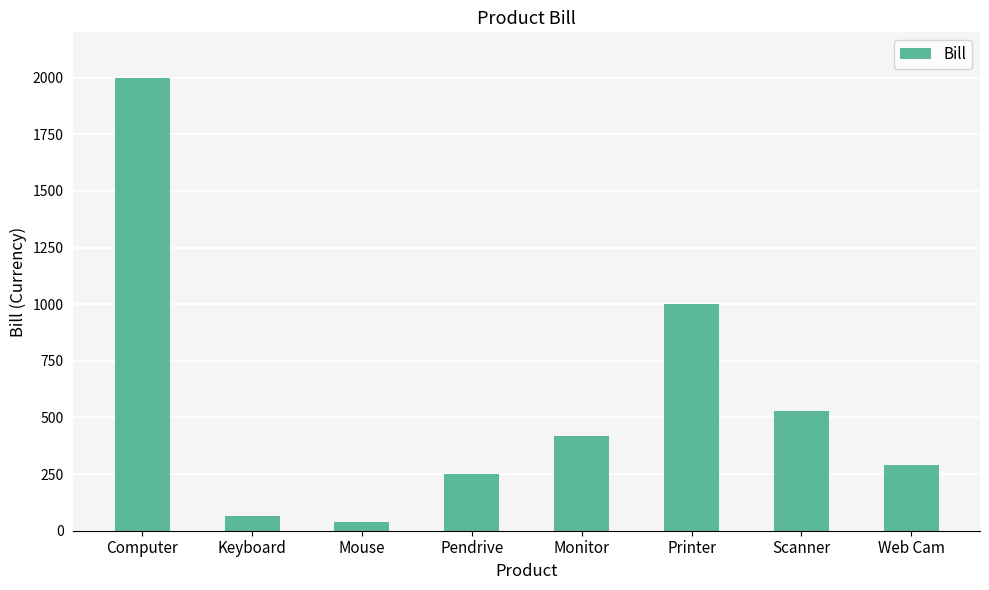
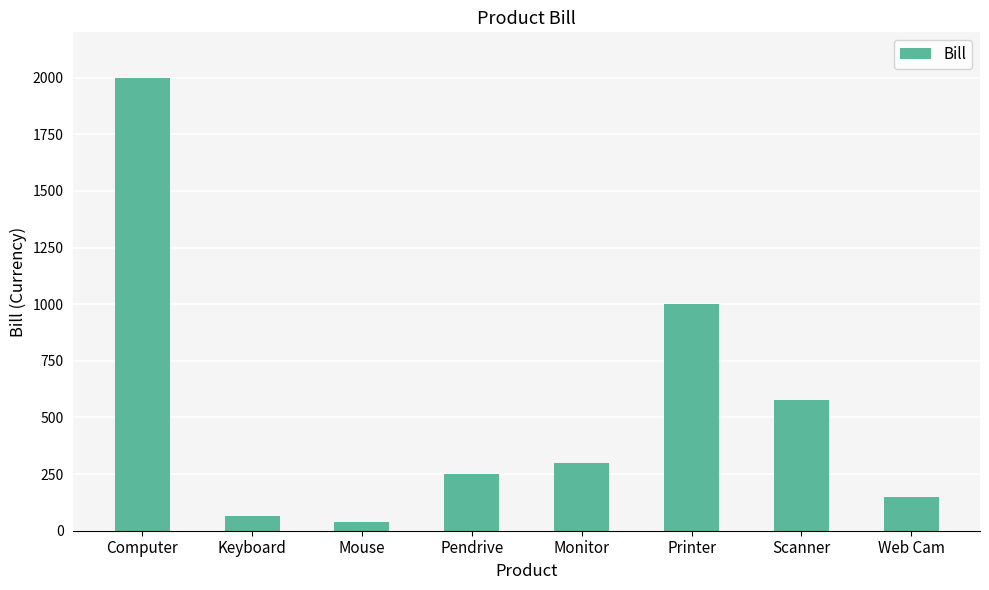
  {
    "Computer": 2000,
    "Keyboard": 60,
    "Mouse": 40,
    "Pendrive": 250,
-   "Monitor": 420,
+   "Monitor": 300,
    "Printer": 1000,
-   "Scanner": 530,
-   "Web Cam": 290
+   "Scanner": 580,
+   "Web Cam": 150
  }
